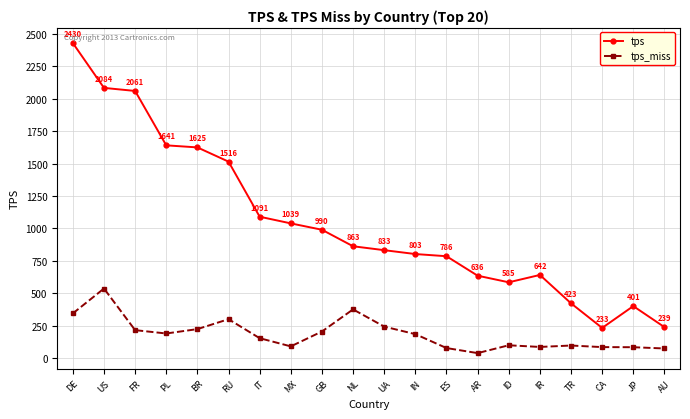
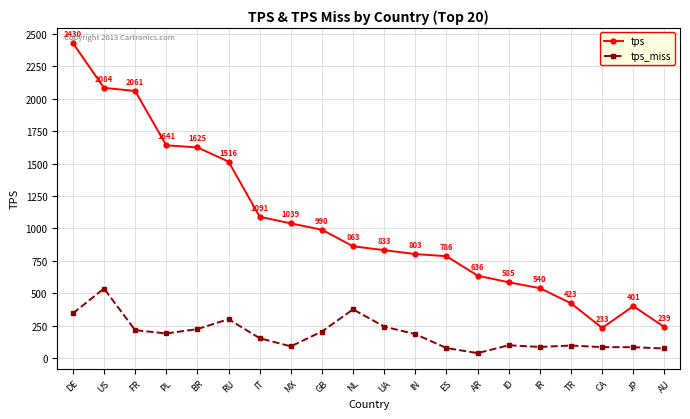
  {
    "tps": {
      "US": 2084,
      "FR": 2061,
      "PL": 1641,
      "BR": 1625,
      "RU": 1516,
      "IT": 1091,
      "MX": 1039,
      "GB": 990,
      "NL": 863,
      "UA": 833,
      "IN": 803,
      "ES": 786,
      "AR": 636,
      "ID": 585,
-     "IR": 642,
+     "IR": 540,
      "TR": 423,
      "CA": 233,
      "JP": 401,
      "AU": 239
    },
    "tps_miss": {
      "DE": 340,
      "US": 540,
      "FR": 220,
      "PL": 190,
      "BR": 220,
      "RU": 300,
      "IT": 150,
      "MX": 90,
      "GB": 210,
      "NL": 380,
      "UA": 240,
      "IN": 190,
      "ES": 80,
      "AR": 40,
      "ID": 100,
      "IR": 90,
      "TR": 100,
      "CA": 90,
      "JP": 80,
      "AU": 70
    }
  }
